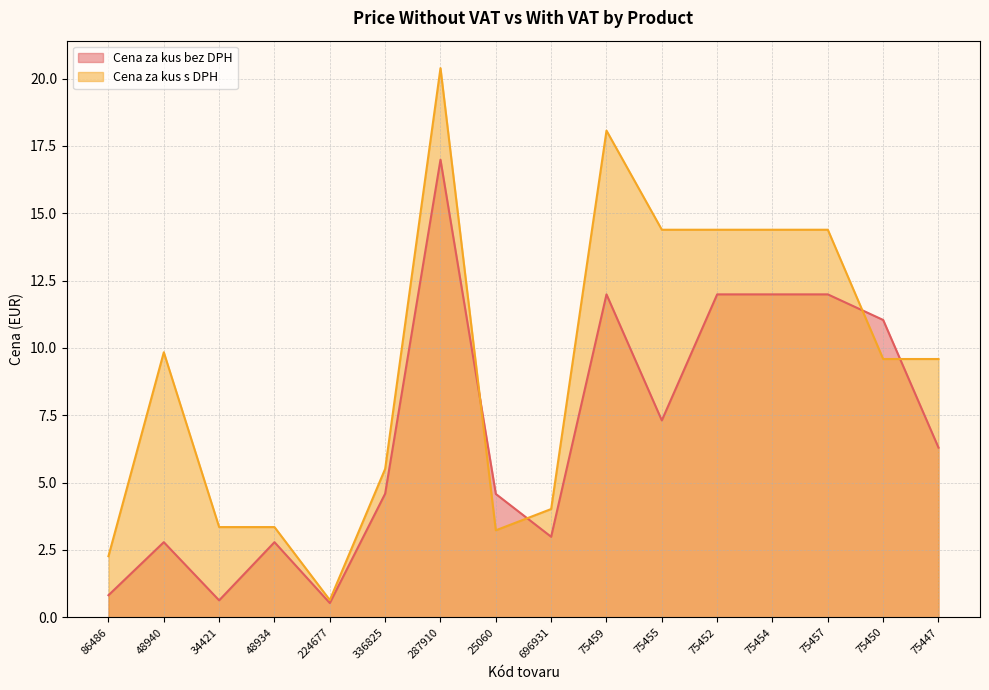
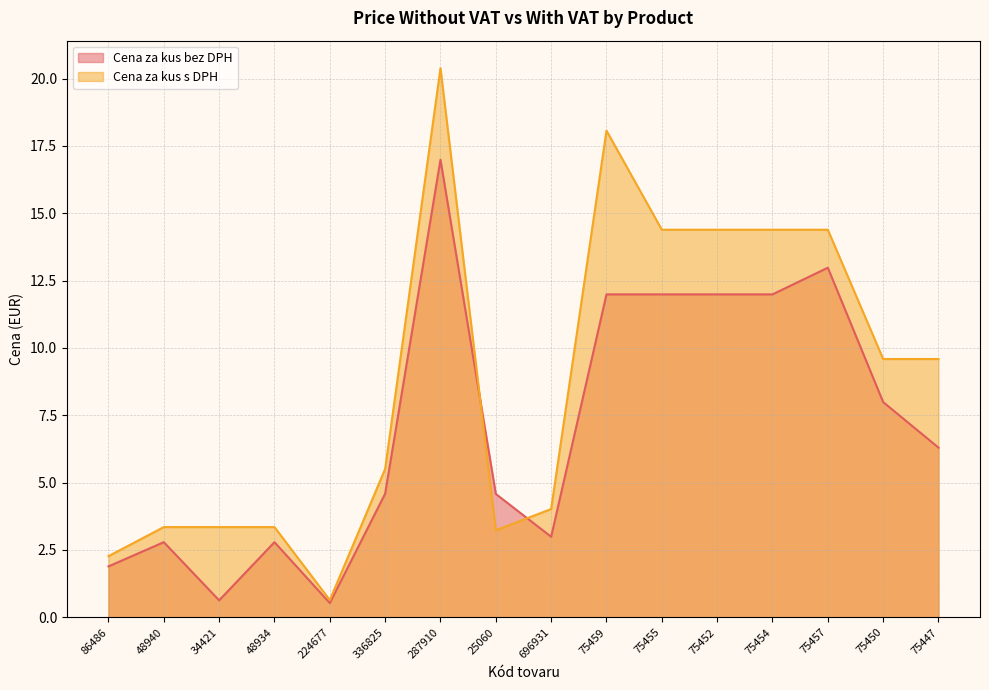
  {
    "Cena za kus bez DPH": {
-     "86486": 0.8,
+     "86486": 1.9,
      "48940": 2.8,
      "34421": 0.6,
      "48934": 2.8,
      "224677": 0.5,
      "336825": 4.6,
      "287910": 17.0,
      "25060": 4.6,
      "696931": 3.0,
      "75459": 12.0,
-     "75455": 7.3,
+     "75455": 12.0,
      "75452": 12.0,
      "75454": 12.0,
-     "75457": 12.0,
-     "75450": 11.0,
+     "75457": 13.0,
+     "75450": 8.0,
      "75447": 6.3
    },
    "Cena za kus s DPH": {
      "86486": 2.3,
-     "48940": 9.8,
+     "48940": 3.4,
      "34421": 3.4,
      "48934": 3.4,
      "224677": 0.6,
      "336825": 5.5,
      "287910": 20.4,
      "25060": 3.2,
      "696931": 4.0,
      "75459": 18.1,
      "75455": 14.4,
      "75452": 14.4,
      "75454": 14.4,
      "75457": 14.4,
      "75450": 9.6,
      "75447": 9.6
    }
  }
